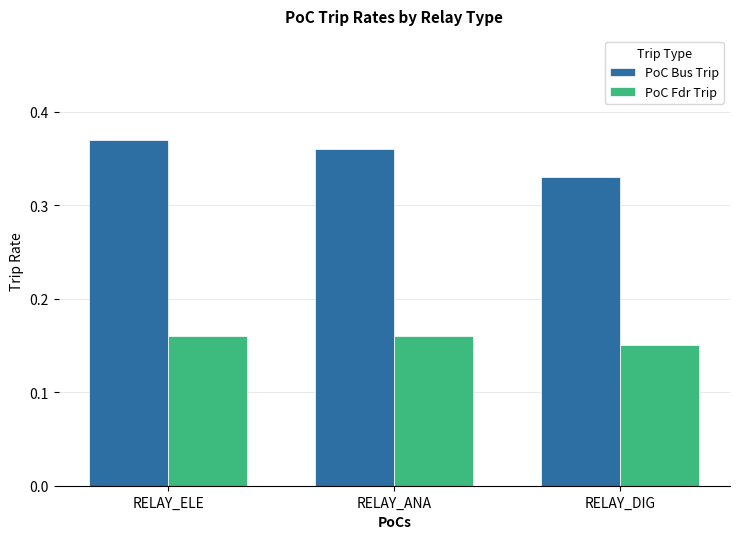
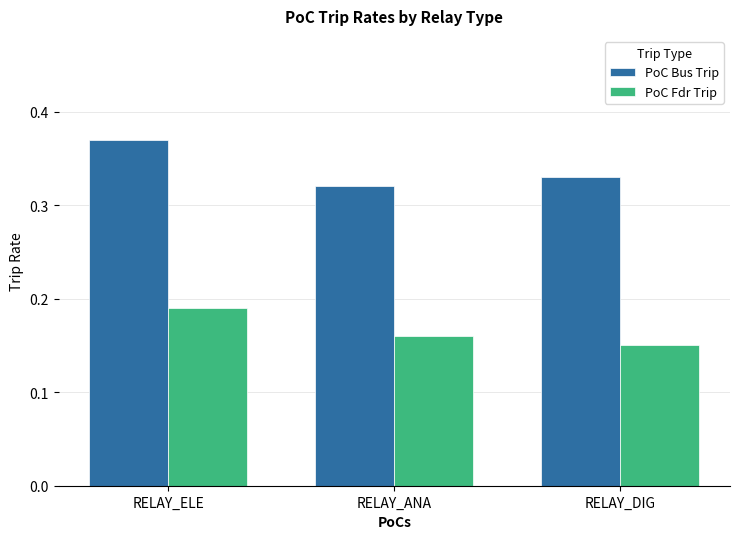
  {
    "PoC Bus Trip": {
      "RELAY_ELE": 0.37,
-     "RELAY_ANA": 0.36,
+     "RELAY_ANA": 0.32,
      "RELAY_DIG": 0.33
    },
    "PoC Fdr Trip": {
-     "RELAY_ELE": 0.16,
+     "RELAY_ELE": 0.19,
      "RELAY_ANA": 0.16,
      "RELAY_DIG": 0.15
    }
  }
